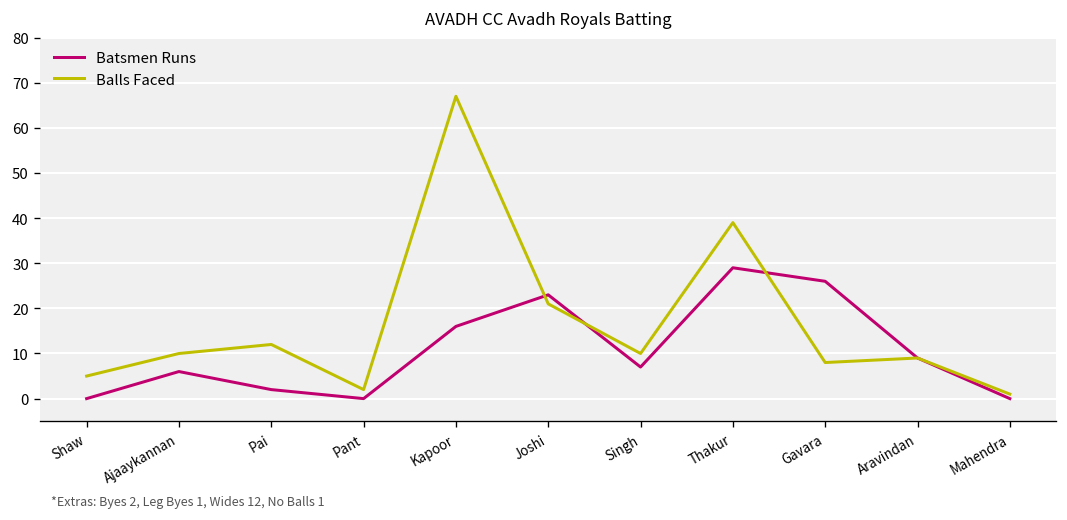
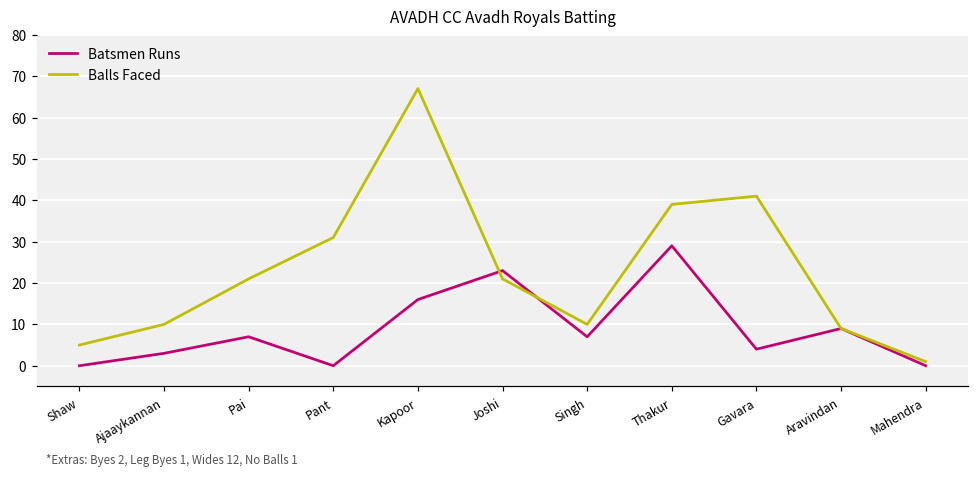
  {
    "Batsmen Runs": {
      "Shaw": 0,
-     "Ajaaykannan": 6,
-     "Pai": 2,
+     "Ajaaykannan": 3,
+     "Pai": 7,
      "Pant": 0,
      "Kapoor": 16,
      "Joshi": 23,
      "Singh": 7,
      "Thakur": 29,
-     "Gavara": 26,
+     "Gavara": 4,
      "Mahendra": 0
    },
    "Balls Faced": {
      "Shaw": 5,
      "Ajaaykannan": 10,
-     "Pai": 12,
-     "Pant": 2,
+     "Pai": 21,
+     "Pant": 31,
      "Kapoor": 67,
      "Joshi": 21,
      "Singh": 10,
      "Thakur": 39,
-     "Gavara": 8,
+     "Gavara": 41,
      "Mahendra": 1
    }
  }
